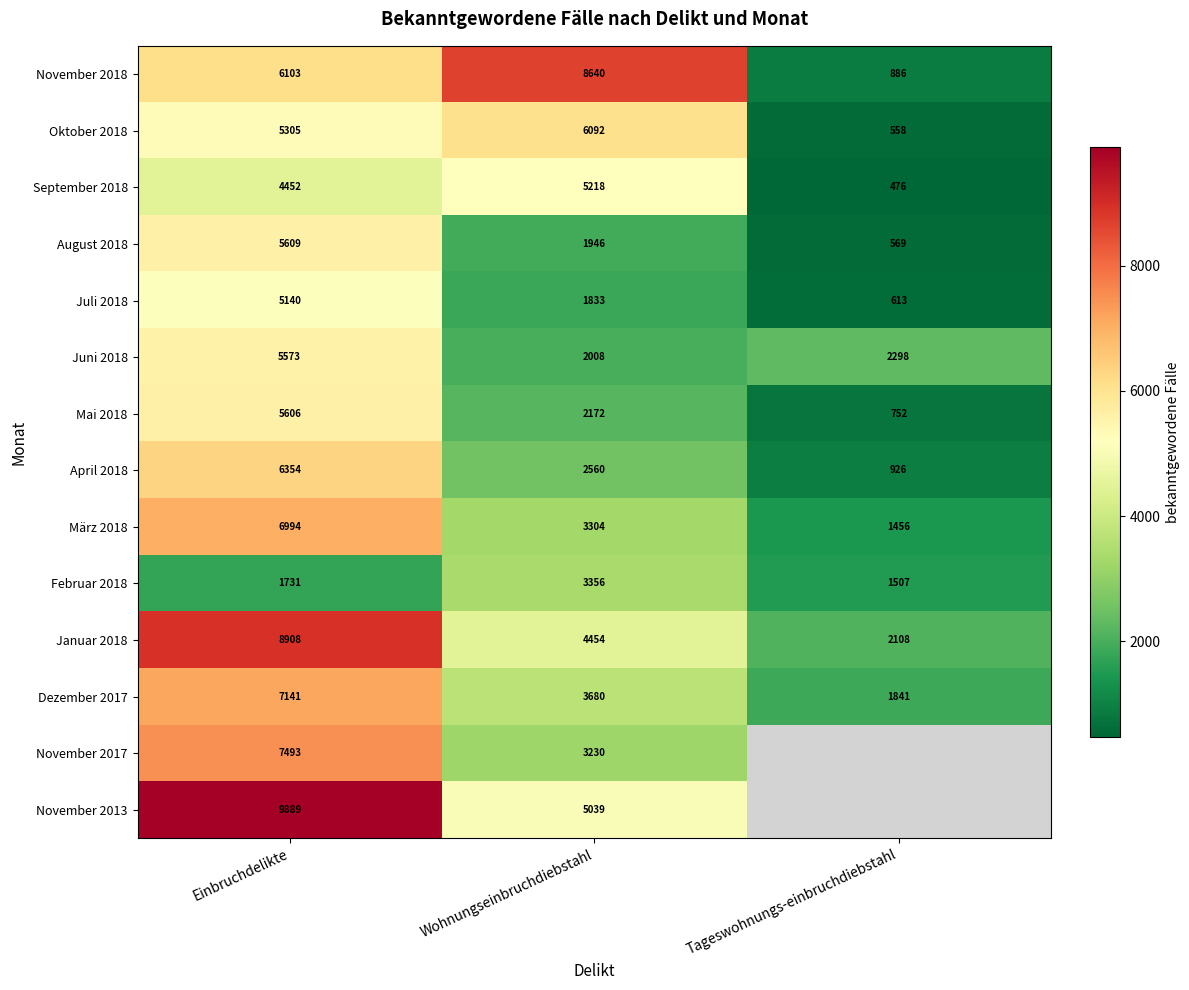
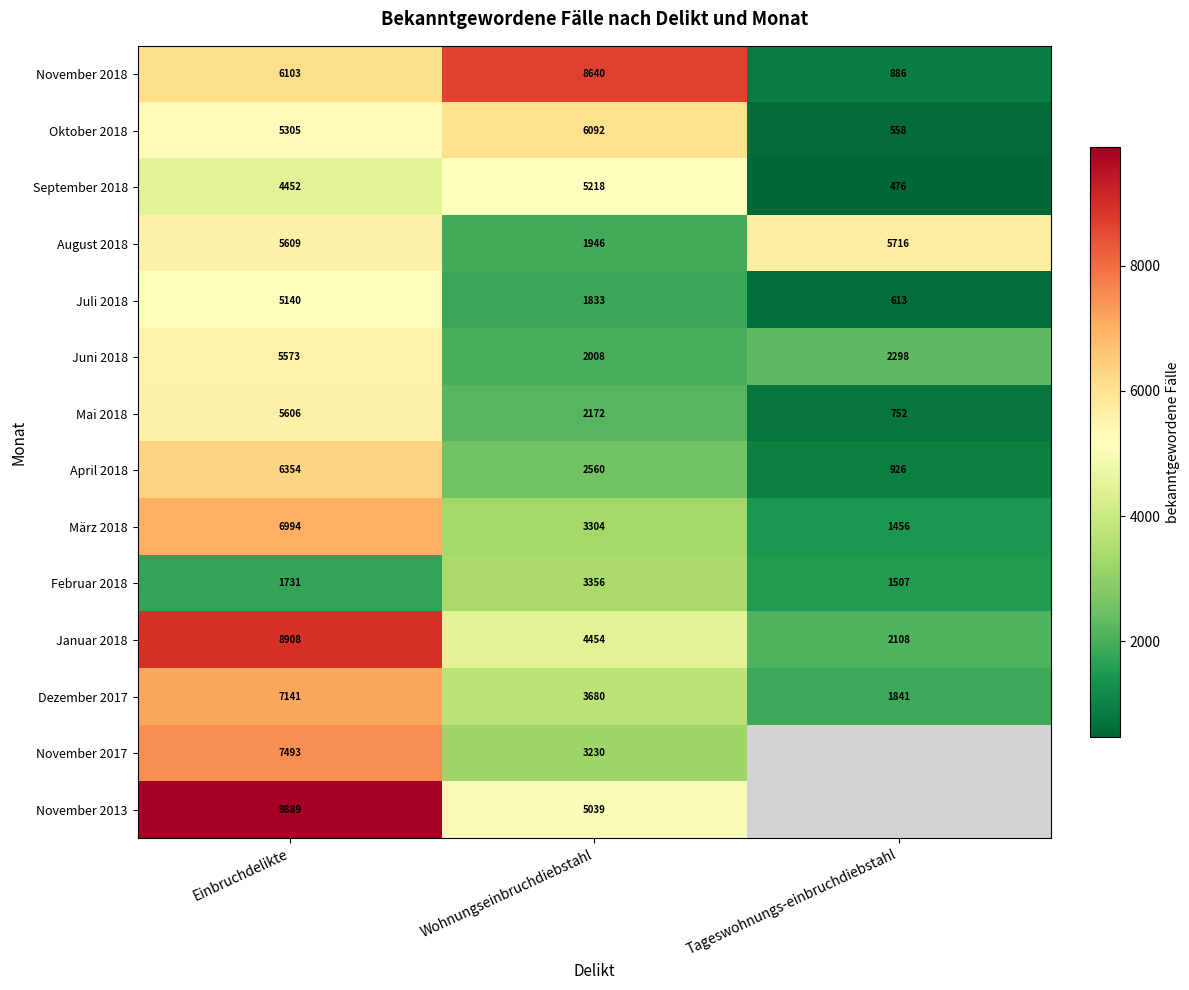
  {
    "November 2018": {
      "Einbruchdelikte": 6103,
      "Wohnungseinbruchdiebstahl": 8640,
      "Tageswohnungs-einbruchdiebstahl": 886
    },
    "Oktober 2018": {
      "Einbruchdelikte": 5305,
      "Wohnungseinbruchdiebstahl": 6092,
      "Tageswohnungs-einbruchdiebstahl": 558
    },
    "September 2018": {
      "Einbruchdelikte": 4452,
      "Wohnungseinbruchdiebstahl": 5218,
      "Tageswohnungs-einbruchdiebstahl": 476
    },
    "August 2018": {
      "Einbruchdelikte": 5609,
      "Wohnungseinbruchdiebstahl": 1946,
-     "Tageswohnungs-einbruchdiebstahl": 569
+     "Tageswohnungs-einbruchdiebstahl": 5716
    },
    "Juli 2018": {
      "Einbruchdelikte": 5140,
      "Wohnungseinbruchdiebstahl": 1833,
      "Tageswohnungs-einbruchdiebstahl": 613
    },
    "Juni 2018": {
      "Einbruchdelikte": 5573,
      "Wohnungseinbruchdiebstahl": 2008,
      "Tageswohnungs-einbruchdiebstahl": 2298
    },
    "Mai 2018": {
      "Einbruchdelikte": 5606,
      "Wohnungseinbruchdiebstahl": 2172,
      "Tageswohnungs-einbruchdiebstahl": 752
    },
    "April 2018": {
      "Einbruchdelikte": 6354,
      "Wohnungseinbruchdiebstahl": 2560,
      "Tageswohnungs-einbruchdiebstahl": 926
    },
    "März 2018": {
      "Einbruchdelikte": 6994,
      "Wohnungseinbruchdiebstahl": 3304,
      "Tageswohnungs-einbruchdiebstahl": 1456
    },
    "Februar 2018": {
      "Einbruchdelikte": 1731,
      "Wohnungseinbruchdiebstahl": 3356,
      "Tageswohnungs-einbruchdiebstahl": 1507
    },
    "Januar 2018": {
      "Einbruchdelikte": 8908,
      "Wohnungseinbruchdiebstahl": 4454,
      "Tageswohnungs-einbruchdiebstahl": 2108
    },
    "Dezember 2017": {
      "Einbruchdelikte": 7141,
      "Wohnungseinbruchdiebstahl": 3680,
      "Tageswohnungs-einbruchdiebstahl": 1841
    },
    "November 2017": {
      "Einbruchdelikte": 7493,
      "Wohnungseinbruchdiebstahl": 3230
    },
    "November 2013": {
      "Einbruchdelikte": 9889,
      "Wohnungseinbruchdiebstahl": 5039
    }
  }
